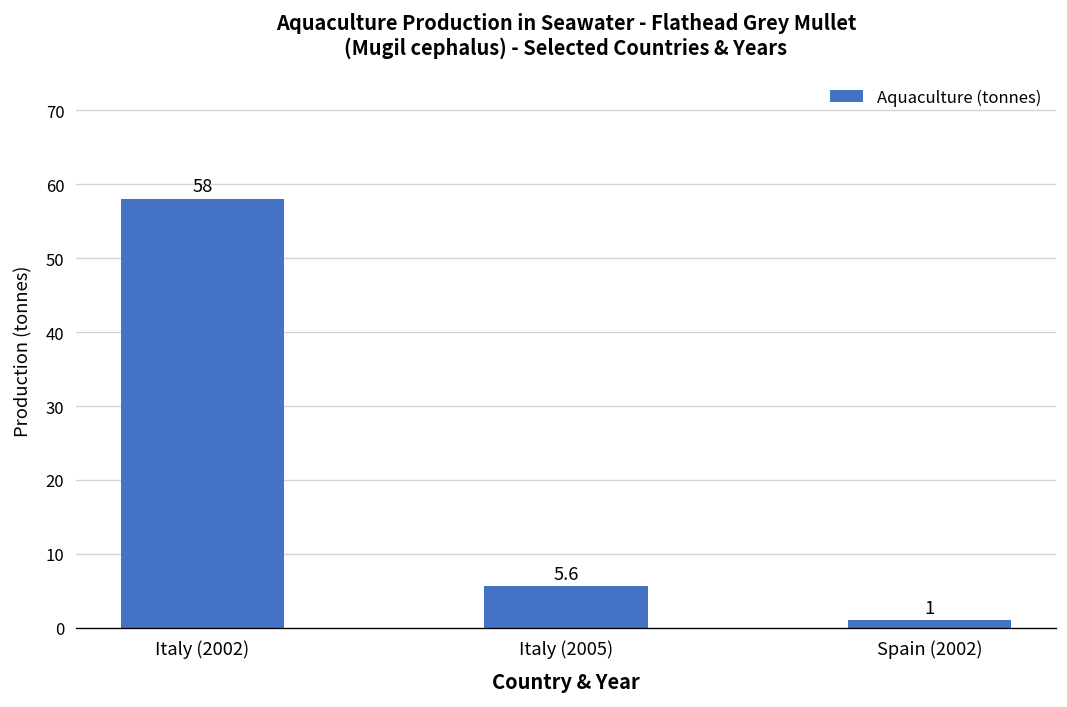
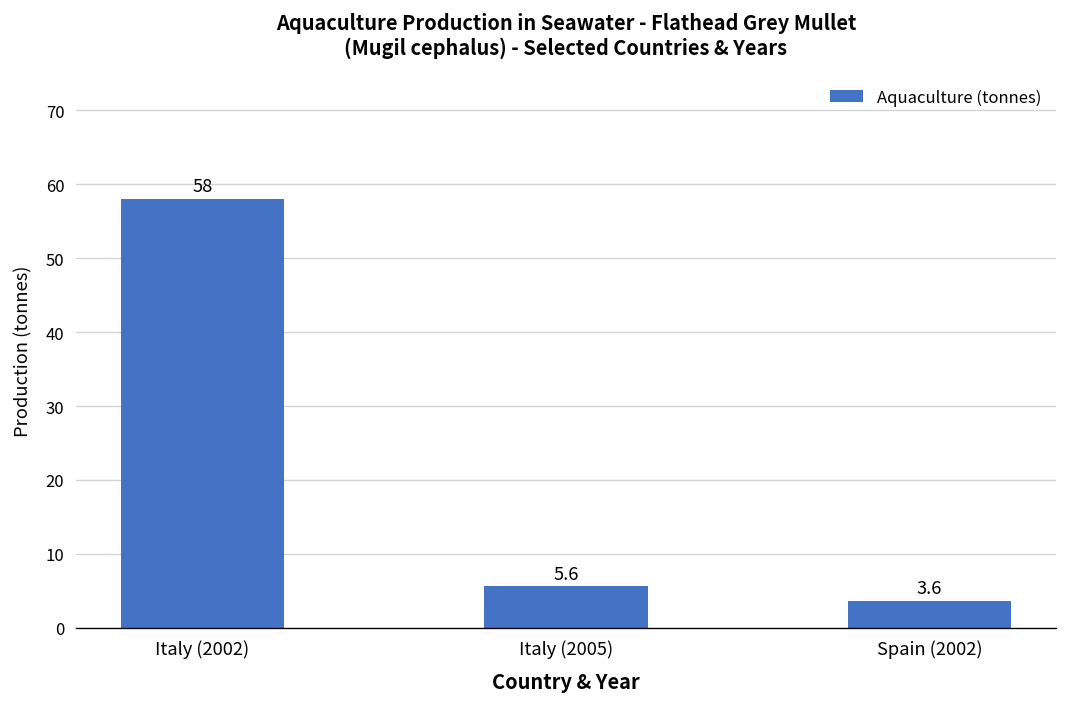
  {
    "Italy (2002)": 58,
    "Italy (2005)": 5.6,
-   "Spain (2002)": 1
+   "Spain (2002)": 3.6
  }
